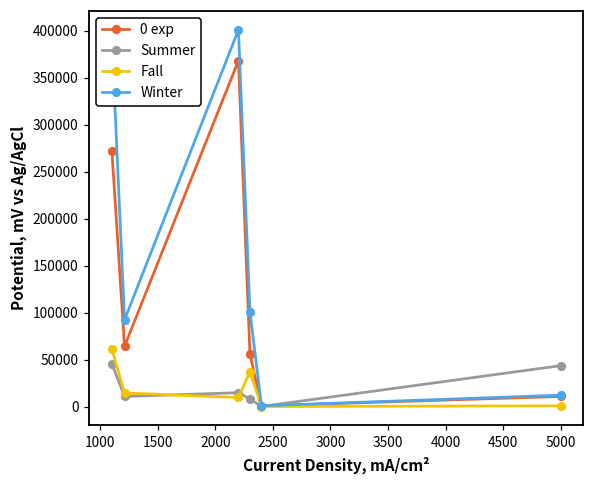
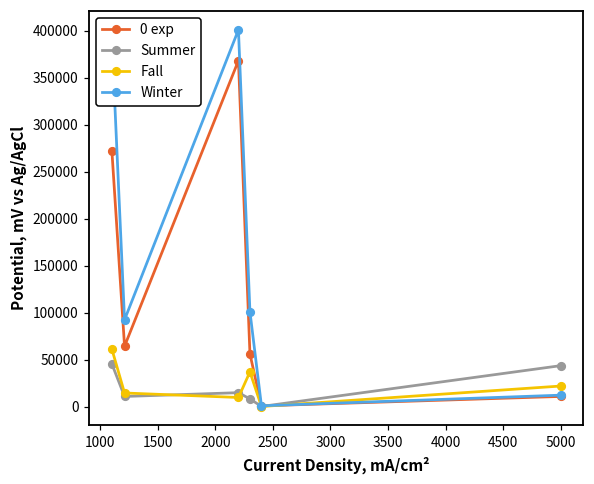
  {
    "Summer": {
      "5000": 40000
    },
    "Fall": {
-     "5000": 0
+     "5000": 20000
    }
  }
